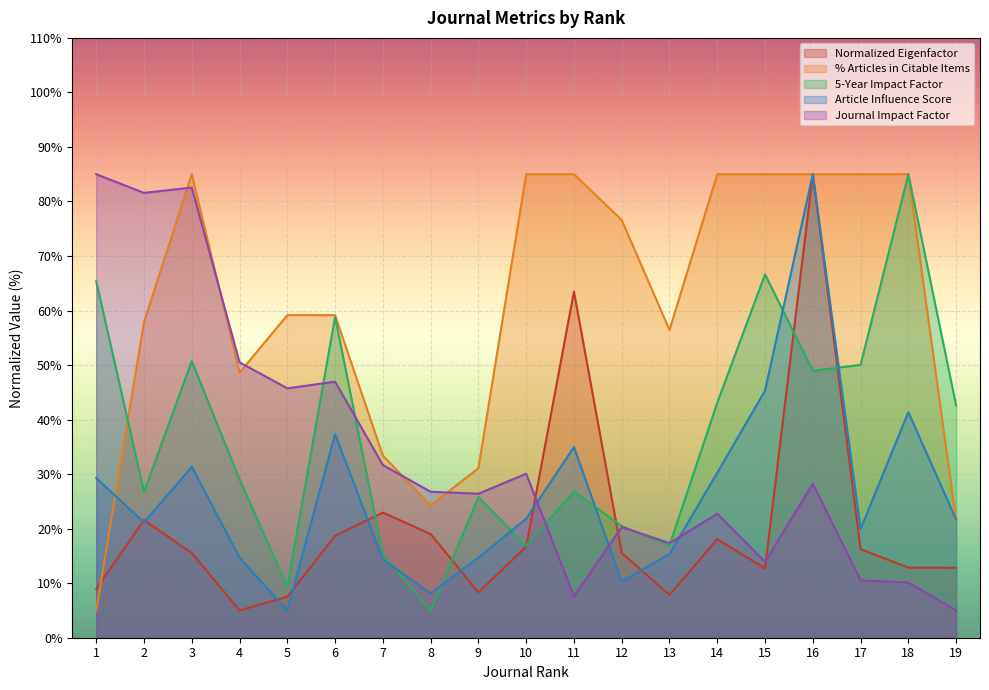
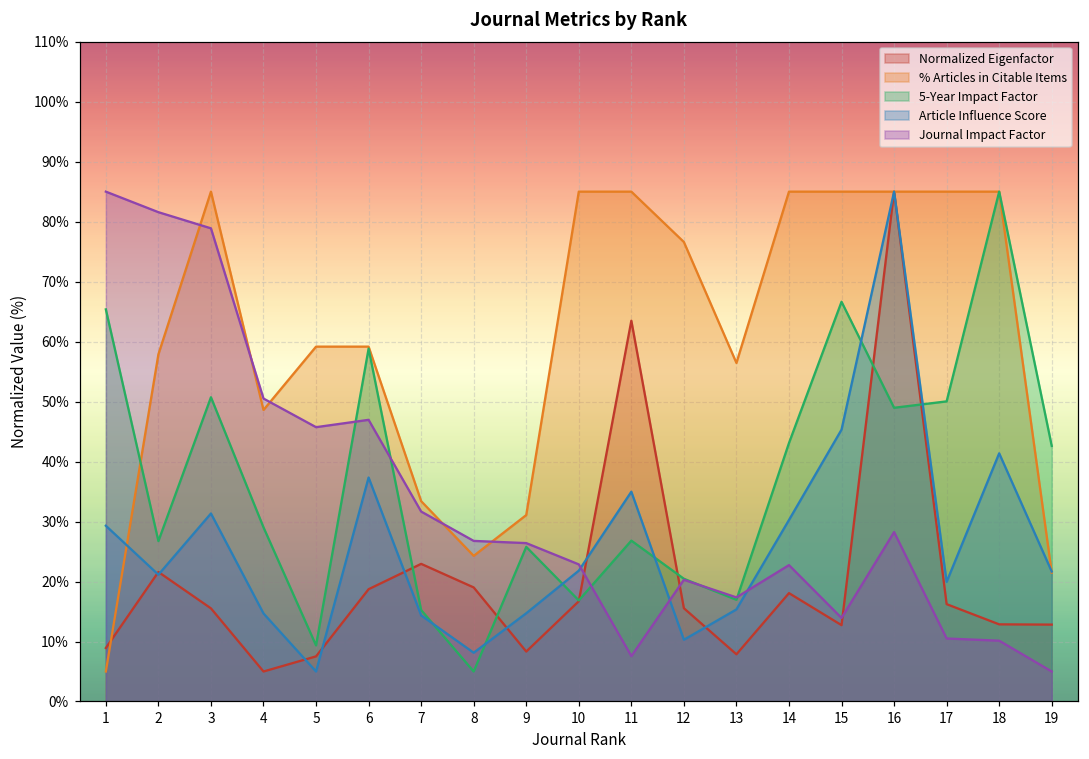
  {
    "Journal Impact Factor": {
      "1": "85%",
      "2": "82%",
-     "3": "83%",
+     "3": "79%",
      "4": "51%",
      "5": "46%",
      "6": "47%",
      "7": "32%",
      "8": "27%",
      "9": "26%",
-     "10": "30%",
+     "10": "23%",
      "11": "8%",
      "14": "23%",
      "15": "14%",
      "16": "28%",
      "17": "11%",
      "18": "10%",
      "19": "5%"
    }
  }
